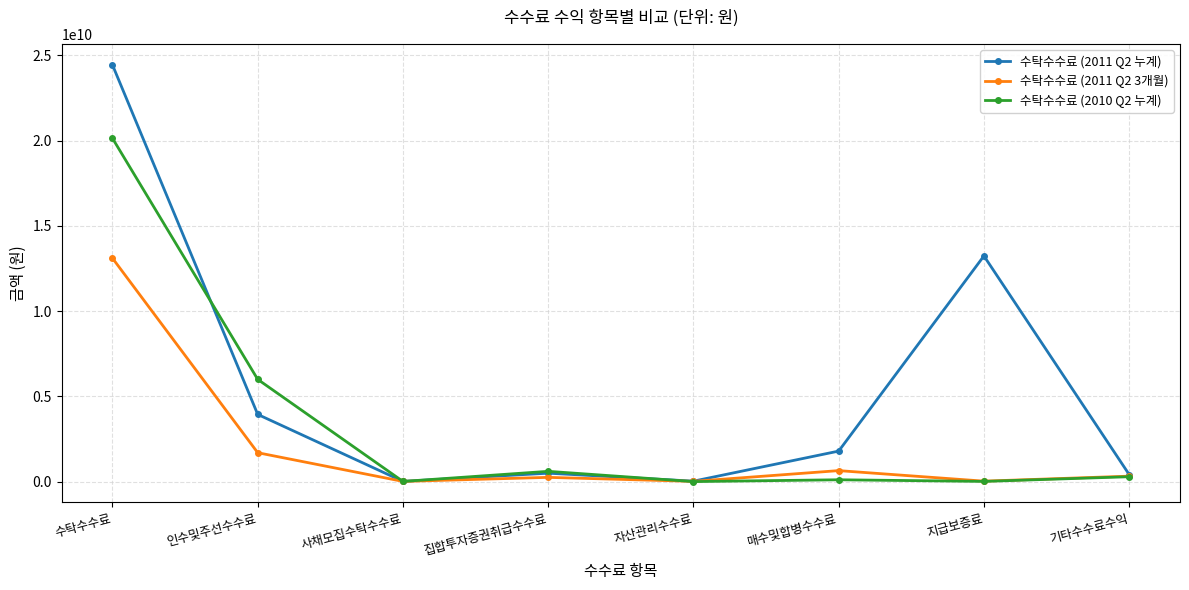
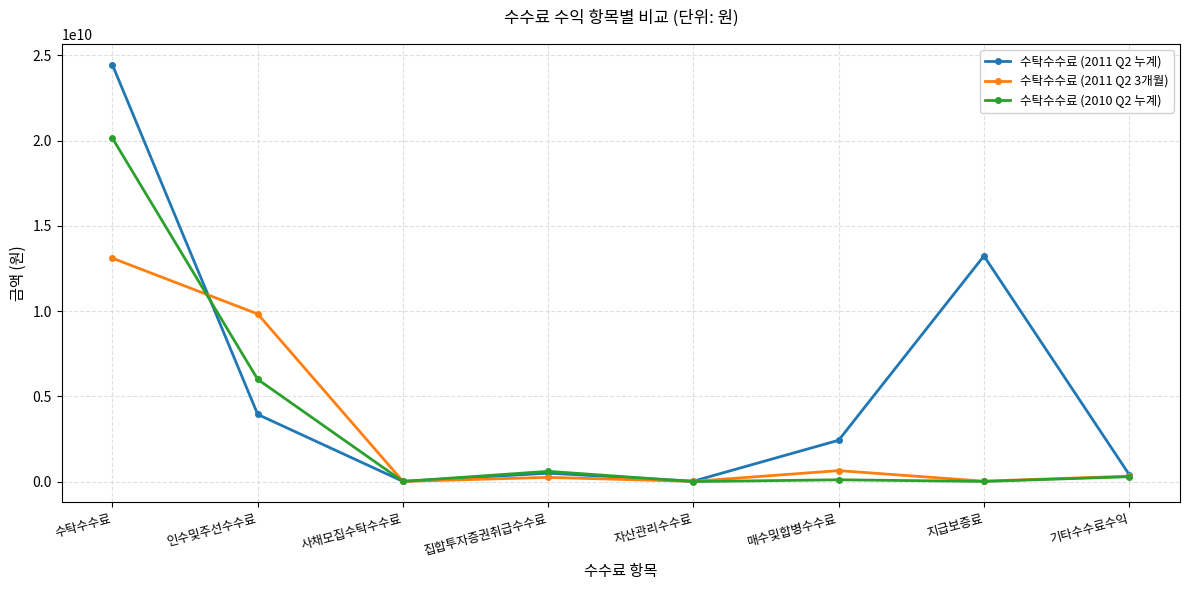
  {
    "수탁수수료 (2011 Q2 누계)": {
      "수탁수수료": 24400000000,
      "인수및주선수수료": 3900000000,
-     "매수및합병수수료": 1800000000,
+     "매수및합병수수료": 2400000000,
      "지급보증료": 13200000000
    },
    "수탁수수료 (2011 Q2 3개월)": {
      "수탁수수료": 13100000000,
-     "인수및주선수수료": 1700000000,
+     "인수및주선수수료": 9800000000,
      "집합투자증권취급수수료": 200000000,
      "매수및합병수수료": 600000000
    },
    "수탁수수료 (2010 Q2 누계)": {
      "수탁수수료": 20100000000,
      "인수및주선수수료": 6000000000,
      "매수및합병수수료": 100000000
    }
  }
